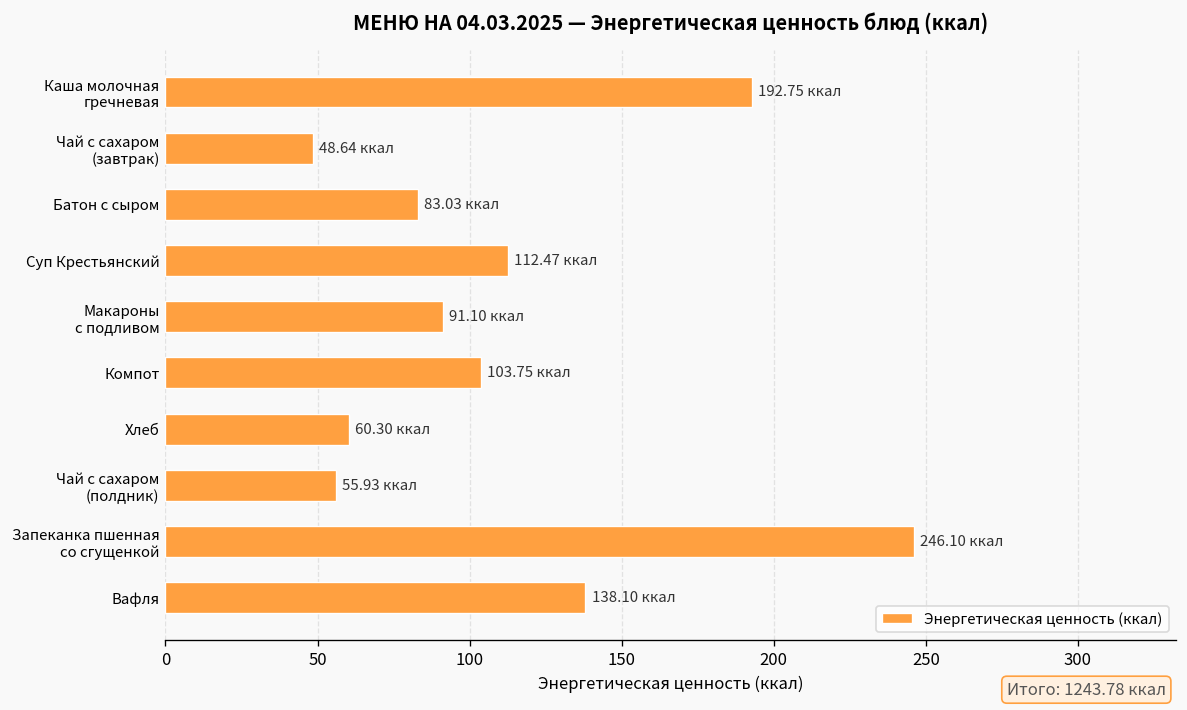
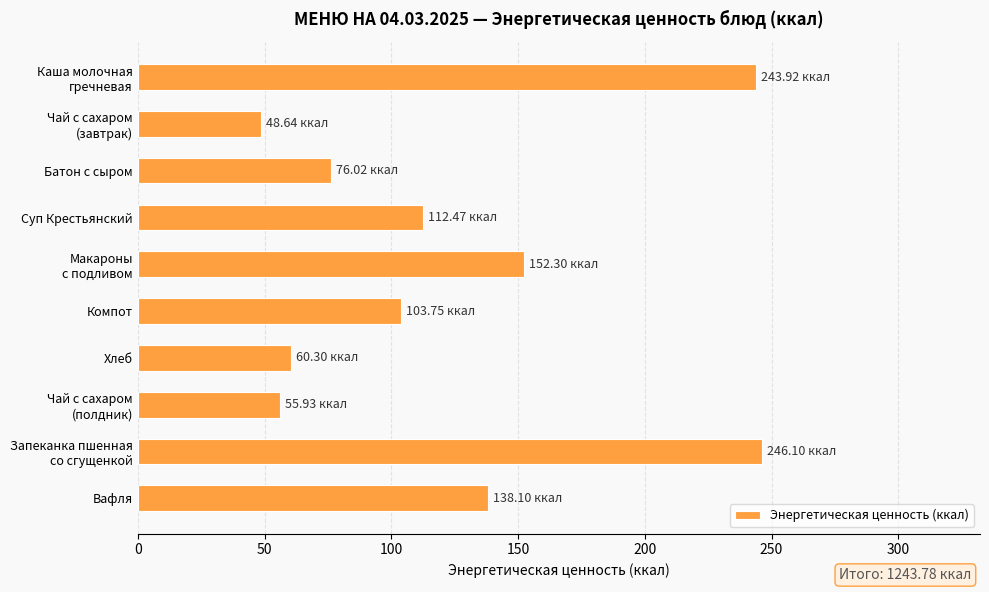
  {
-   "Каша молочная гречневая": 192.75,
+   "Каша молочная гречневая": 243.92,
    "Чай с сахаром (завтрак)": 48.64,
-   "Батон с сыром": 83.03,
+   "Батон с сыром": 76.02,
    "Суп Крестьянский": 112.47,
-   "Макароны с подливом": 91.10,
+   "Макароны с подливом": 152.30,
    "Компот": 103.75,
    "Хлеб": 60.30,
    "Чай с сахаром (полдник)": 55.93,
    "Запеканка пшенная со сгущенкой": 246.10,
    "Вафля": 138.10
  }
